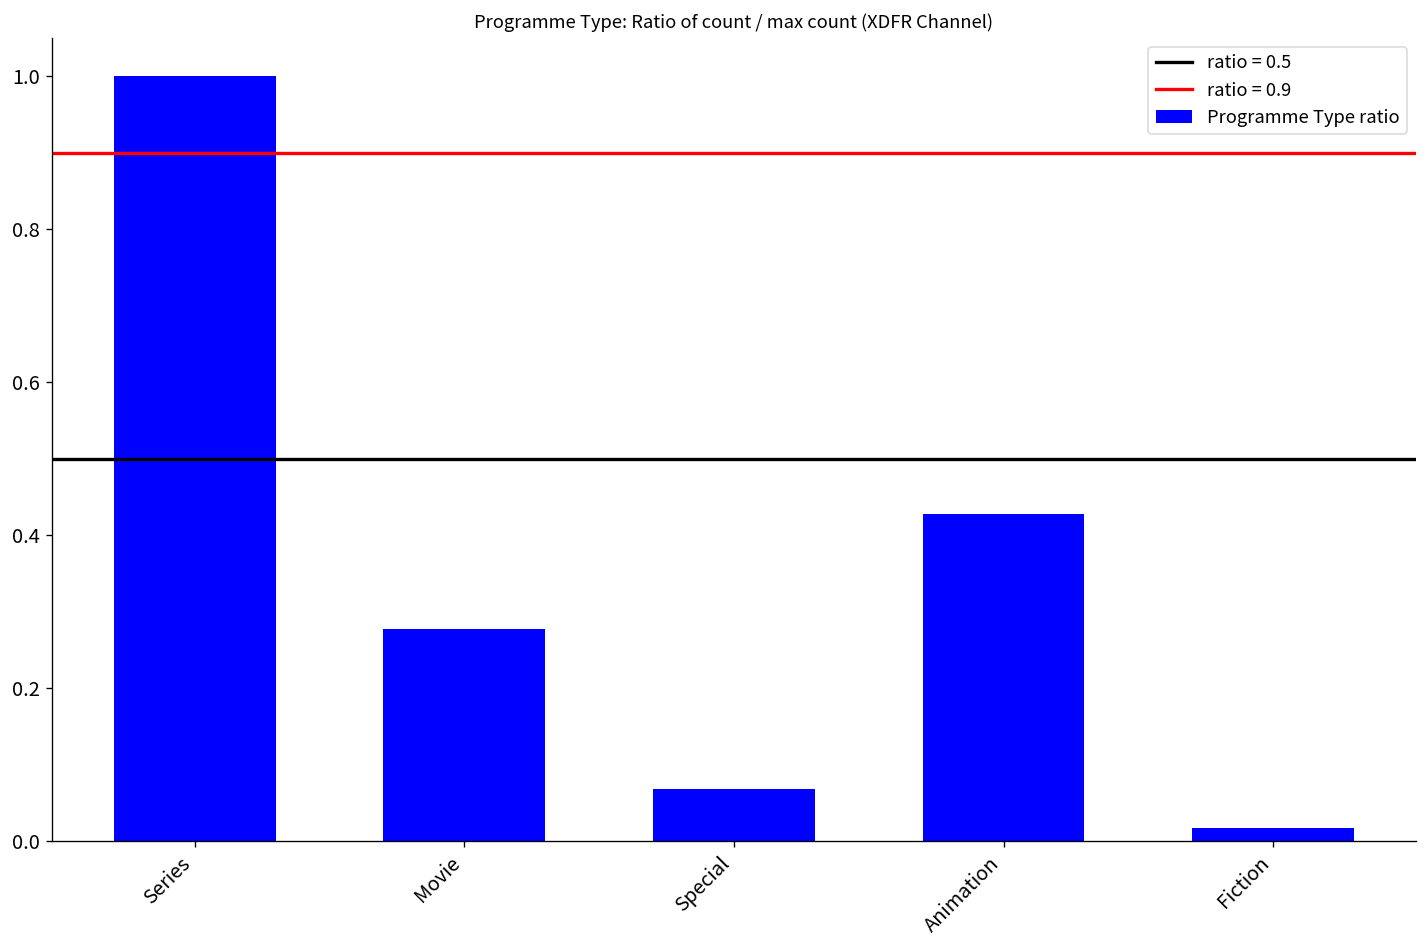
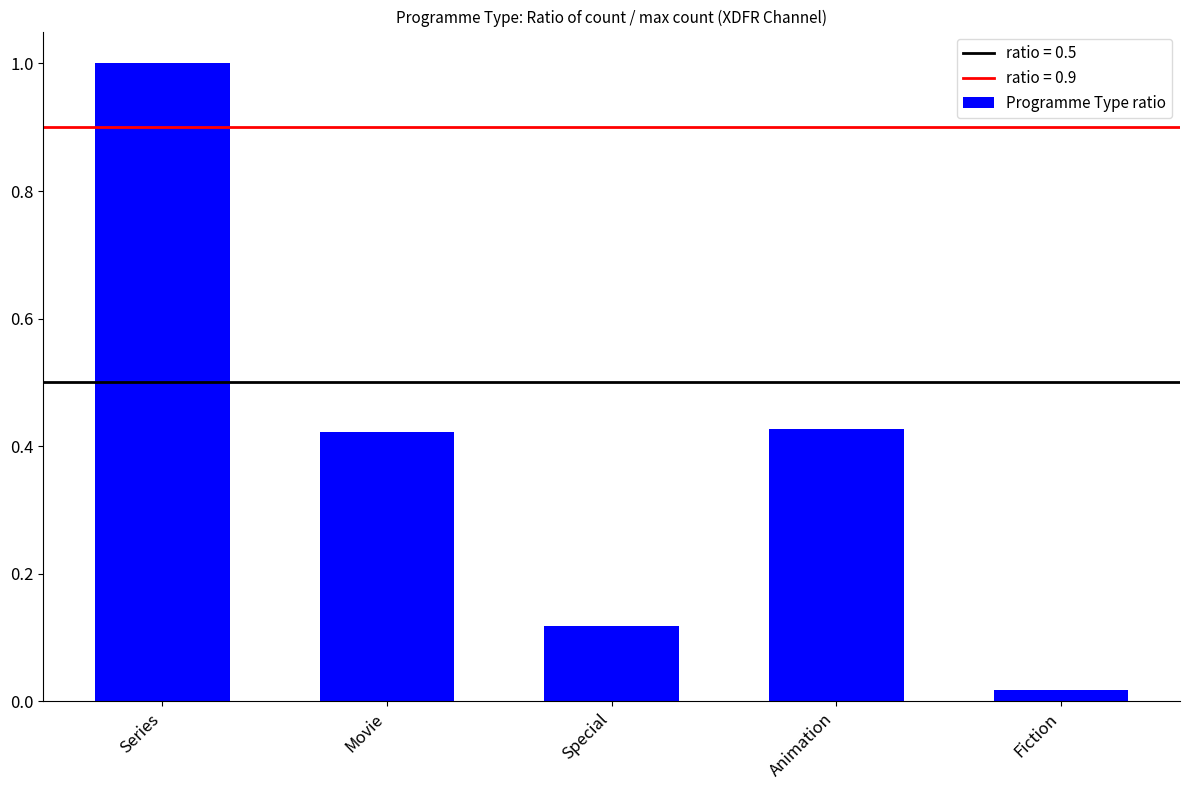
  {
    "Series": 1.00,
-   "Movie": 0.28,
-   "Special": 0.07,
+   "Movie": 0.42,
+   "Special": 0.12,
    "Animation": 0.43,
    "Fiction": 0.02
  }
